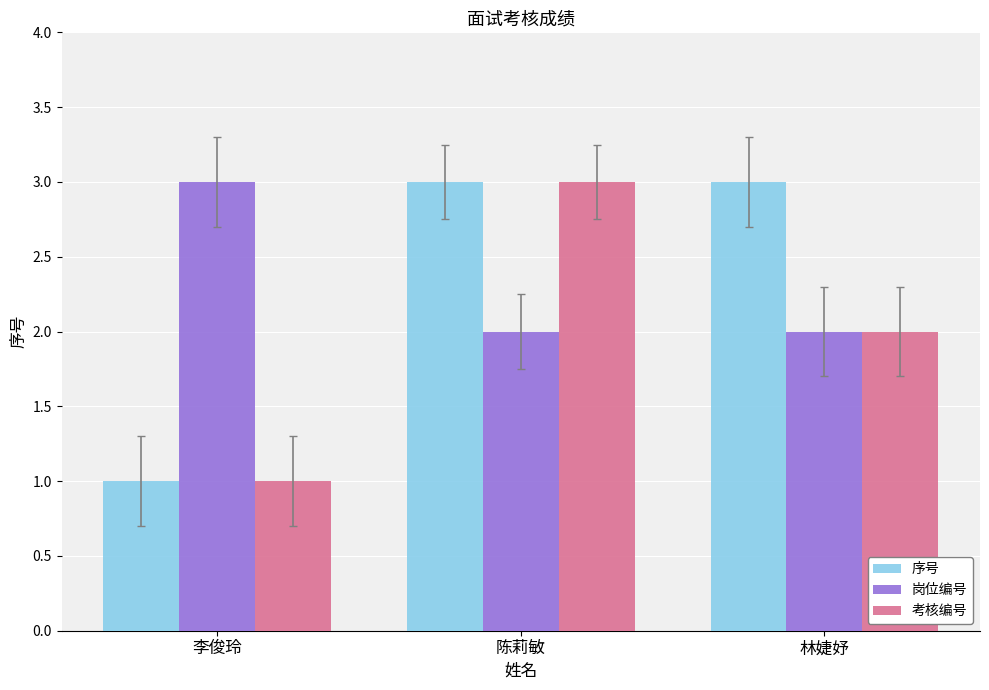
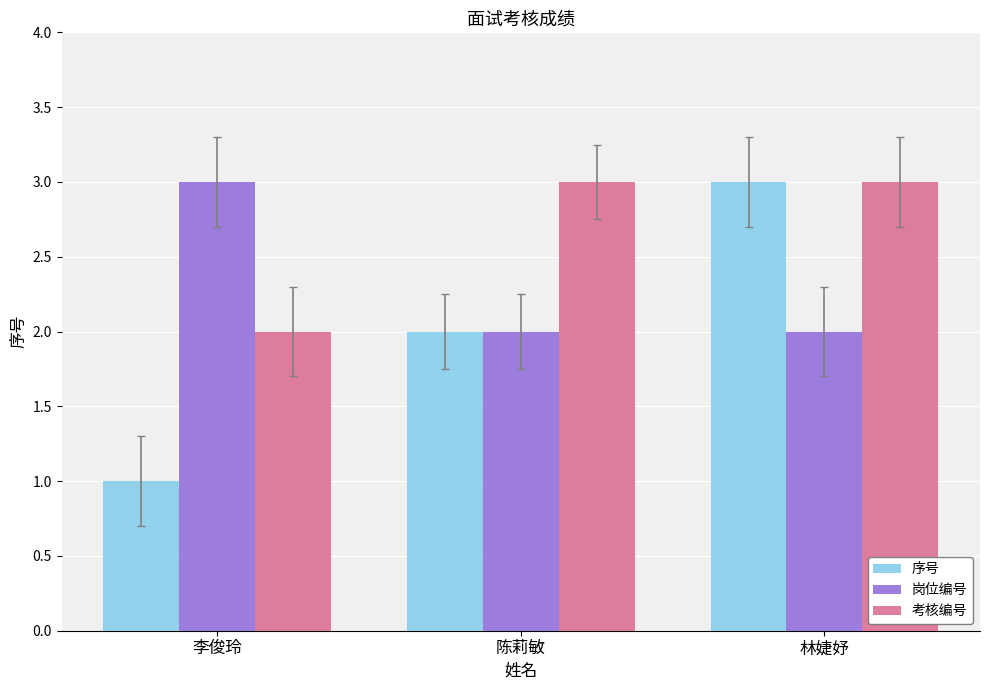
  {
    "序号": {
      "李俊玲": 1,
-     "陈莉敏": 3,
+     "陈莉敏": 2,
      "林婕妤": 3
    },
    "岗位编号": {
      "李俊玲": 3,
      "陈莉敏": 2,
      "林婕妤": 2
    },
    "考核编号": {
-     "李俊玲": 1,
+     "李俊玲": 2,
      "陈莉敏": 3,
-     "林婕妤": 2
+     "林婕妤": 3
    }
  }
